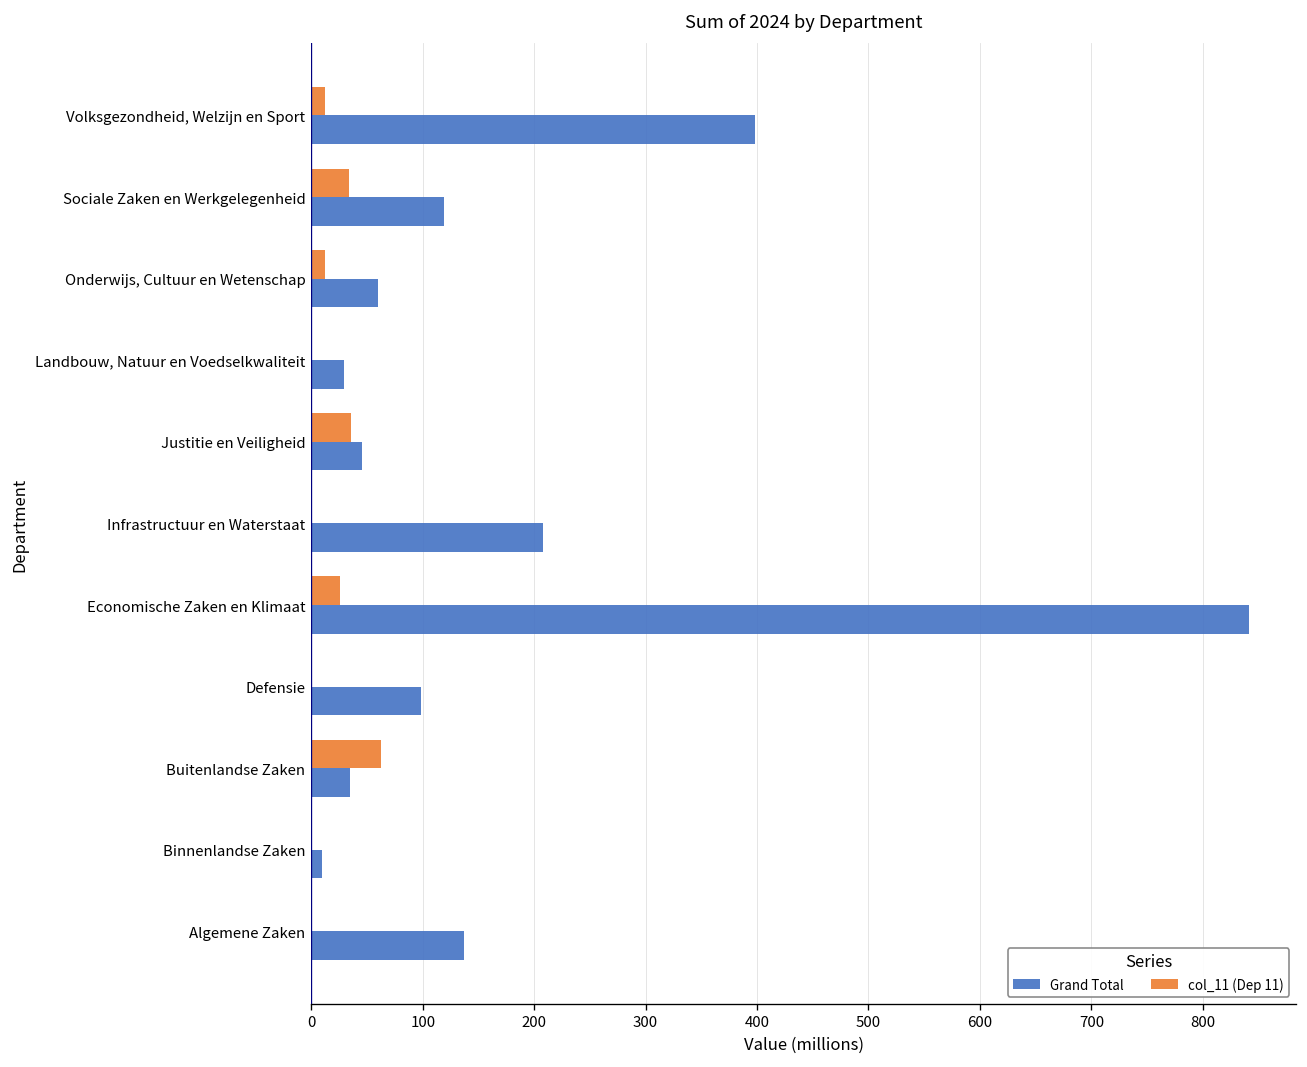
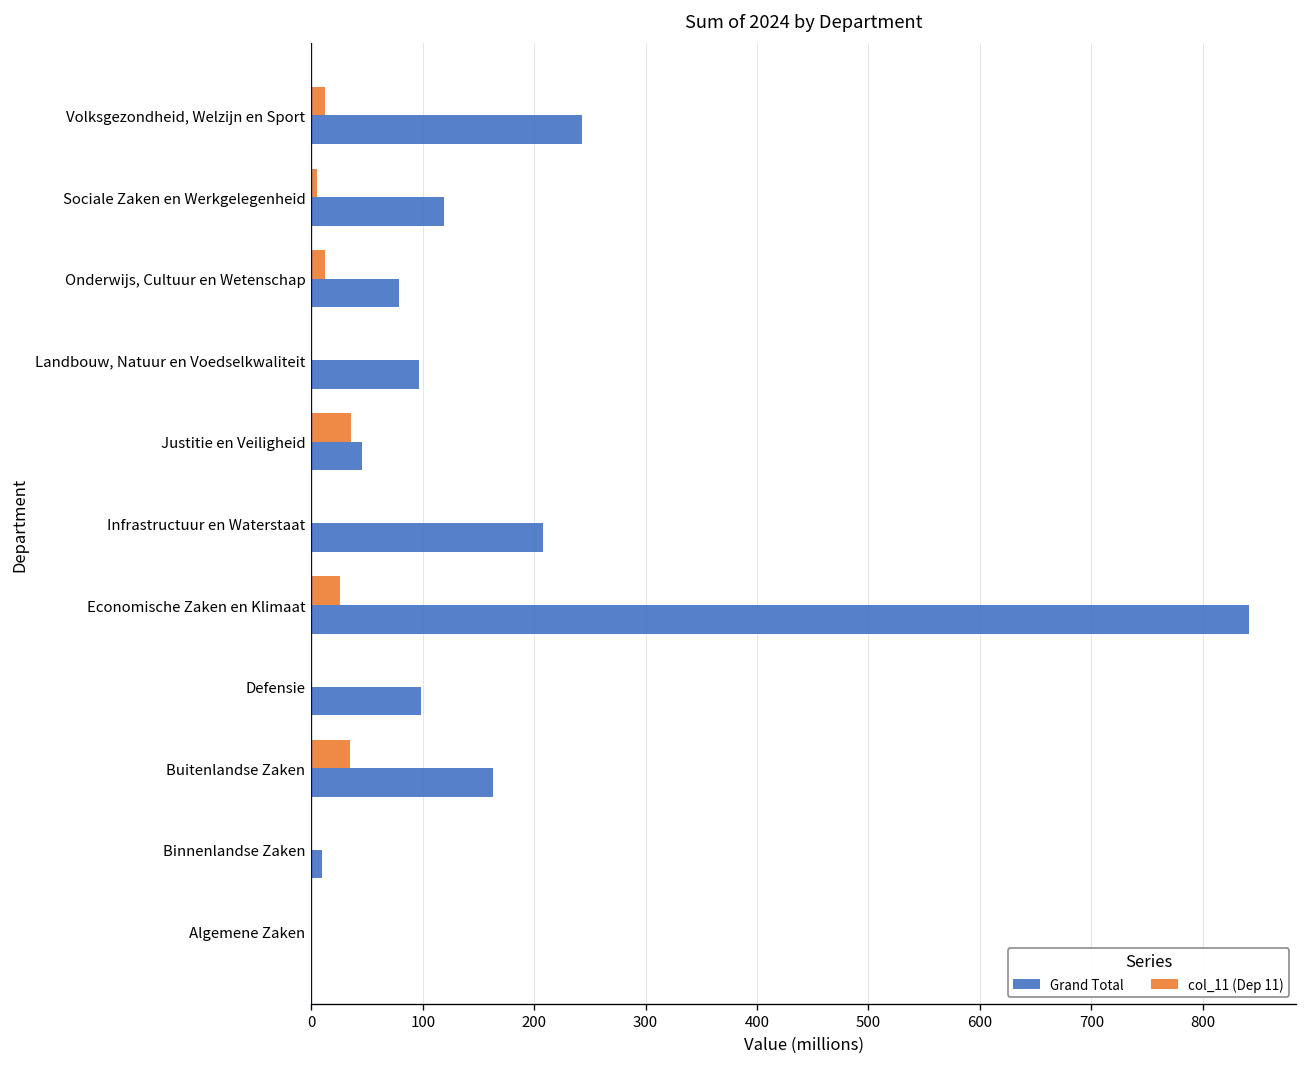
  {
    "Grand Total": {
-     "Volksgezondheid, Welzijn en Sport": 400,
+     "Volksgezondheid, Welzijn en Sport": 240,
      "Sociale Zaken en Werkgelegenheid": 120,
-     "Onderwijs, Cultuur en Wetenschap": 60,
-     "Landbouw, Natuur en Voedselkwaliteit": 30,
+     "Onderwijs, Cultuur en Wetenschap": 80,
+     "Landbouw, Natuur en Voedselkwaliteit": 100,
      "Justitie en Veiligheid": 50,
      "Infrastructuur en Waterstaat": 210,
      "Economische Zaken en Klimaat": 840,
      "Defensie": 100,
-     "Buitenlandse Zaken": 30,
+     "Buitenlandse Zaken": 160,
      "Binnenlandse Zaken": 10,
-     "Algemene Zaken": 140
+     "Algemene Zaken": 0
    },
    "col_11 (Dep 11)": {
      "Volksgezondheid, Welzijn en Sport": 10,
-     "Sociale Zaken en Werkgelegenheid": 30,
+     "Sociale Zaken en Werkgelegenheid": 0,
      "Onderwijs, Cultuur en Wetenschap": 10,
      "Landbouw, Natuur en Voedselkwaliteit": 0,
      "Justitie en Veiligheid": 40,
      "Infrastructuur en Waterstaat": 0,
      "Economische Zaken en Klimaat": 30,
      "Defensie": 0,
-     "Buitenlandse Zaken": 60,
+     "Buitenlandse Zaken": 30,
      "Binnenlandse Zaken": 0
    }
  }
